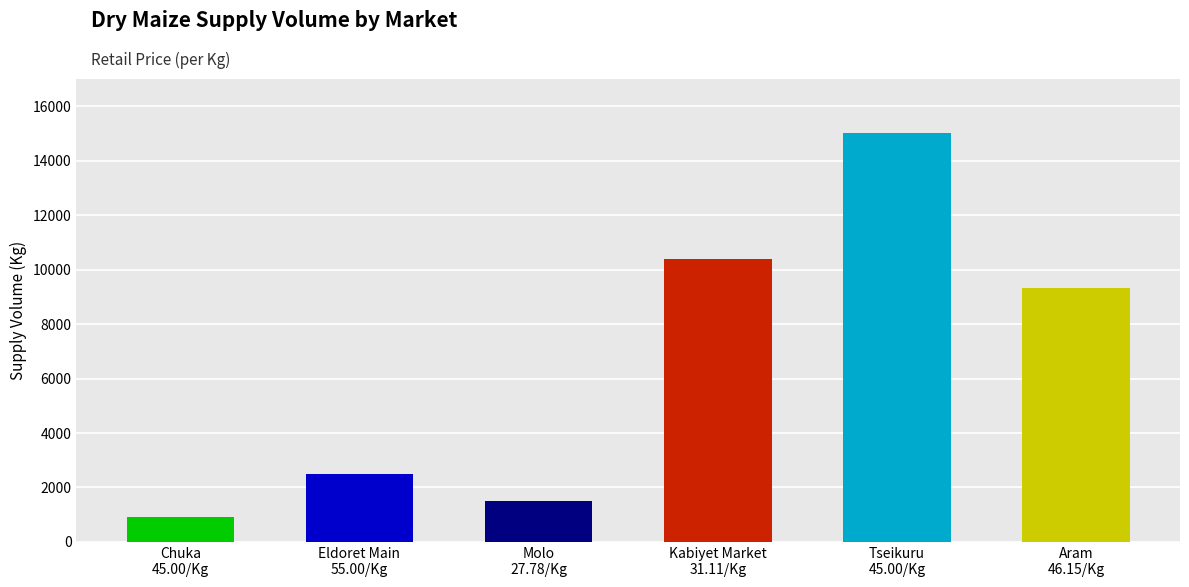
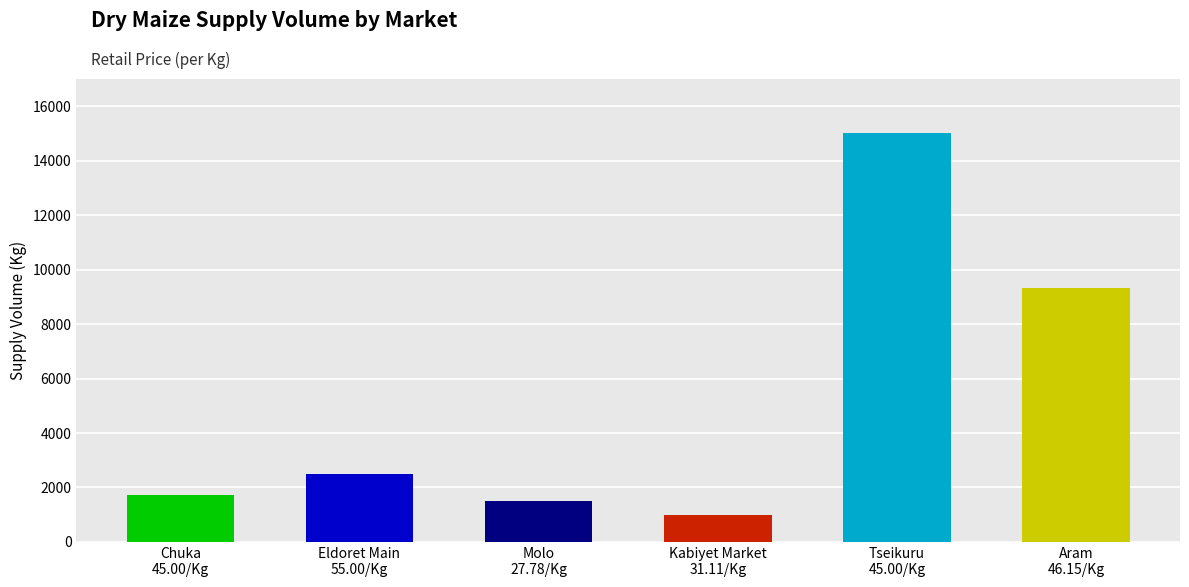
  {
-   "Chuka 45.00/Kg": 900,
+   "Chuka 45.00/Kg": 1700,
    "Eldoret Main 55.00/Kg": 2500,
    "Molo 27.78/Kg": 1500,
-   "Kabiyet Market 31.11/Kg": 10400,
+   "Kabiyet Market 31.11/Kg": 1000,
    "Tseikuru 45.00/Kg": 15000,
    "Aram 46.15/Kg": 9300
  }
